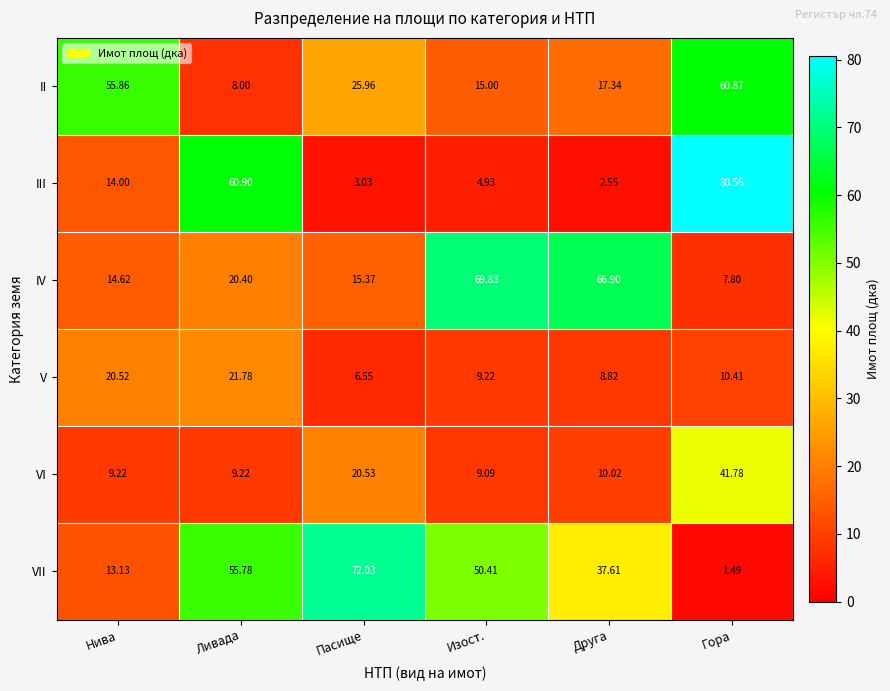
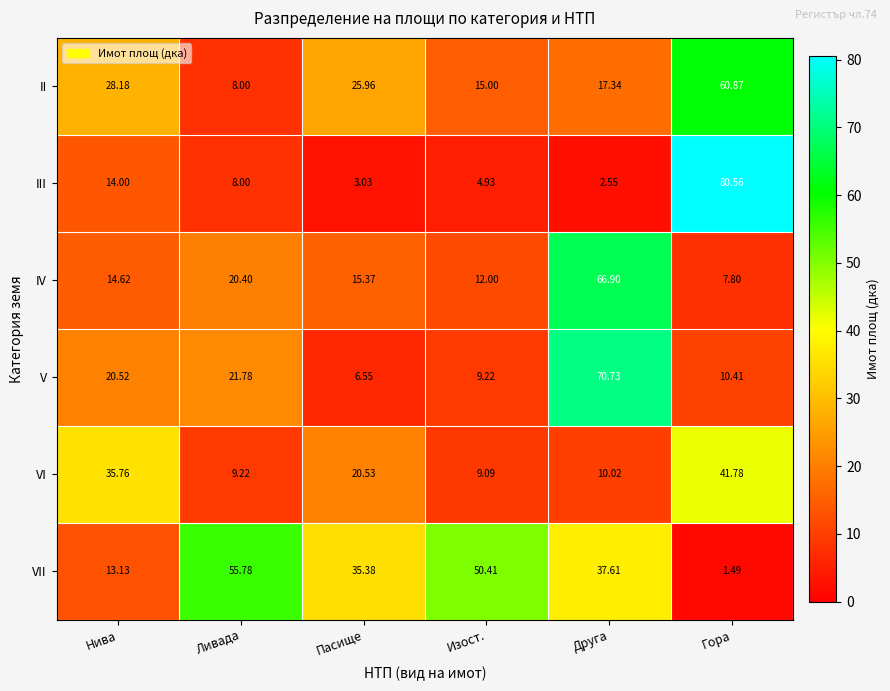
  {
    "II": {
-     "Нива": 55.86,
+     "Нива": 28.18,
      "Ливада": 8.00,
      "Пасище": 25.96,
      "Изост.": 15.00,
      "Друга": 17.34,
      "Гора": 60.87
    },
    "III": {
      "Нива": 14.00,
-     "Ливада": 60.90,
+     "Ливада": 8.00,
      "Пасище": 3.03,
      "Изост.": 4.93,
      "Друга": 2.55,
      "Гора": 80.56
    },
    "IV": {
      "Нива": 14.62,
      "Ливада": 20.40,
      "Пасище": 15.37,
-     "Изост.": 69.83,
+     "Изост.": 12.00,
      "Друга": 66.90,
      "Гора": 7.80
    },
    "V": {
      "Нива": 20.52,
      "Ливада": 21.78,
      "Пасище": 6.55,
      "Изост.": 9.22,
-     "Друга": 8.82,
+     "Друга": 70.73,
      "Гора": 10.41
    },
    "VI": {
-     "Нива": 9.22,
+     "Нива": 35.76,
      "Ливада": 9.22,
      "Пасище": 20.53,
      "Изост.": 9.09,
      "Друга": 10.02,
      "Гора": 41.78
    },
    "VII": {
      "Нива": 13.13,
      "Ливада": 55.78,
-     "Пасище": 72.03,
+     "Пасище": 35.38,
      "Изост.": 50.41,
      "Друга": 37.61,
      "Гора": 1.49
    }
  }
